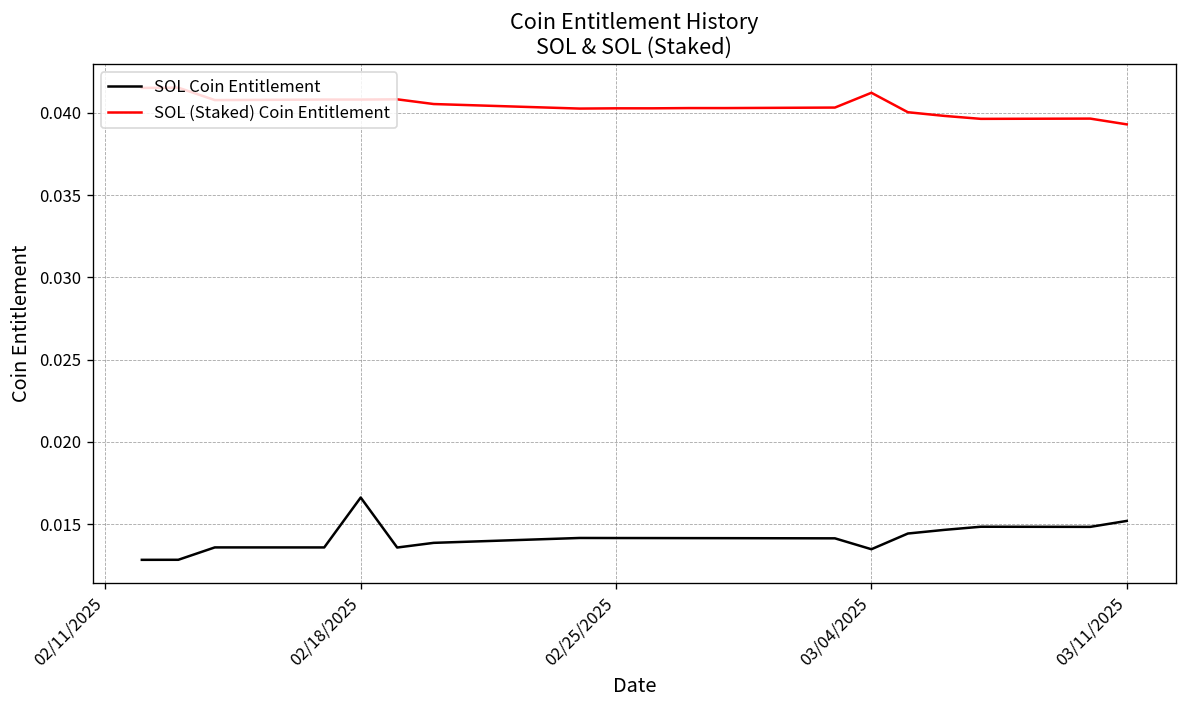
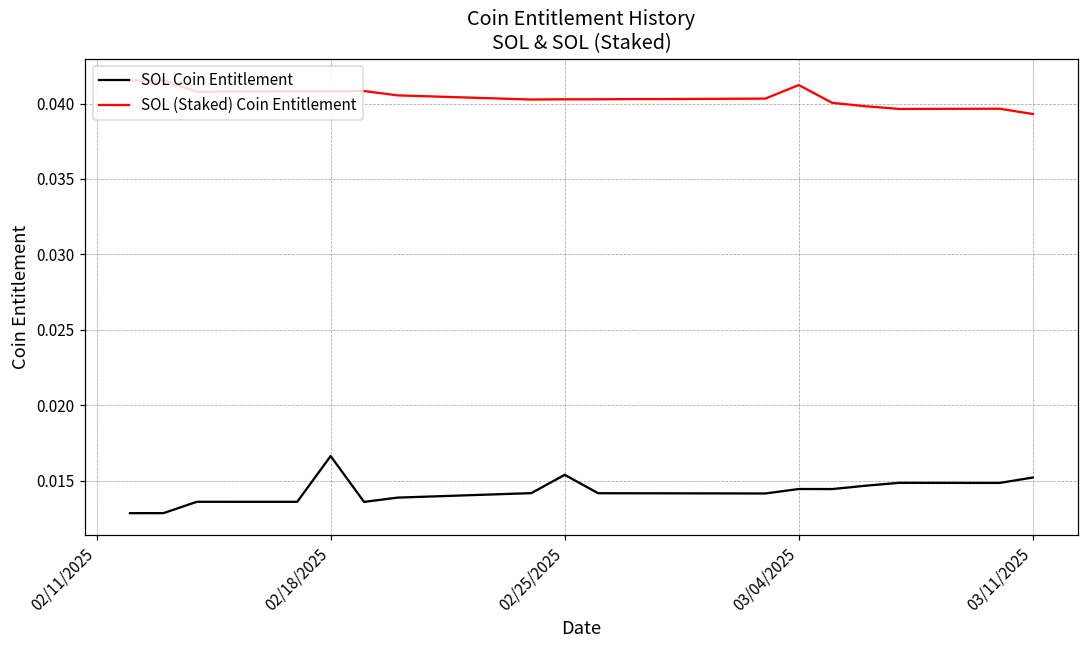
  {
    "SOL Coin Entitlement": {
      "02/18/2025": 0.0166,
-     "02/25/2025": 0.0142,
-     "03/04/2025": 0.0135,
+     "02/25/2025": 0.0154,
+     "03/04/2025": 0.0144,
      "03/11/2025": 0.0152
    },
    "SOL (Staked) Coin Entitlement": {
      "02/25/2025": 0.0403,
      "03/04/2025": 0.0412,
      "03/11/2025": 0.0393
    }
  }
